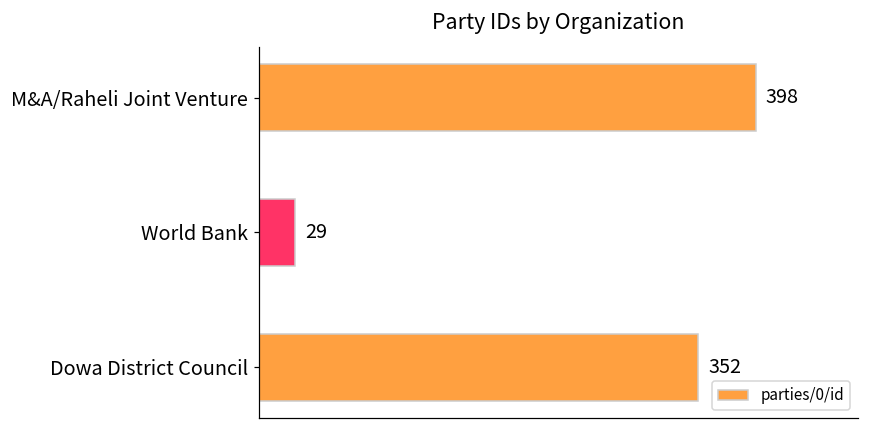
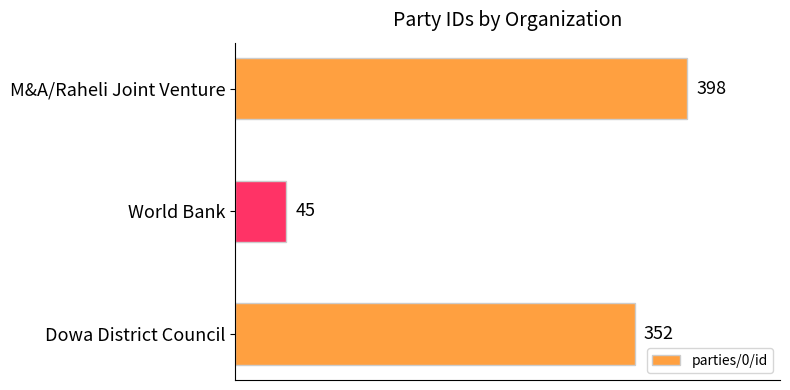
  {
    "M&A/Raheli Joint Venture": 398,
-   "World Bank": 29,
+   "World Bank": 45,
    "Dowa District Council": 352
  }
